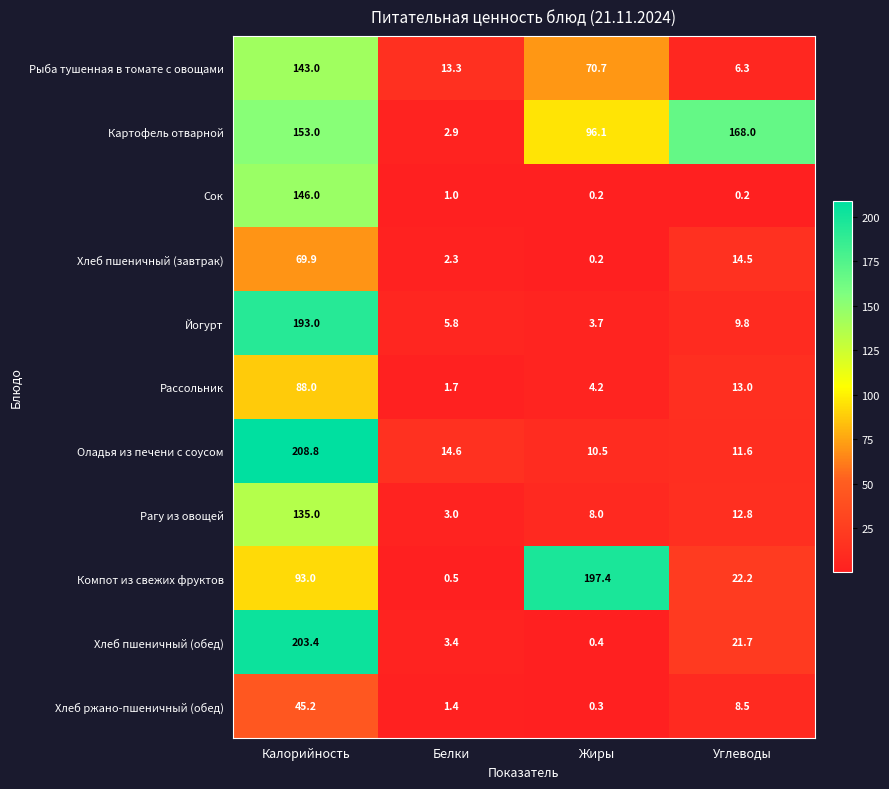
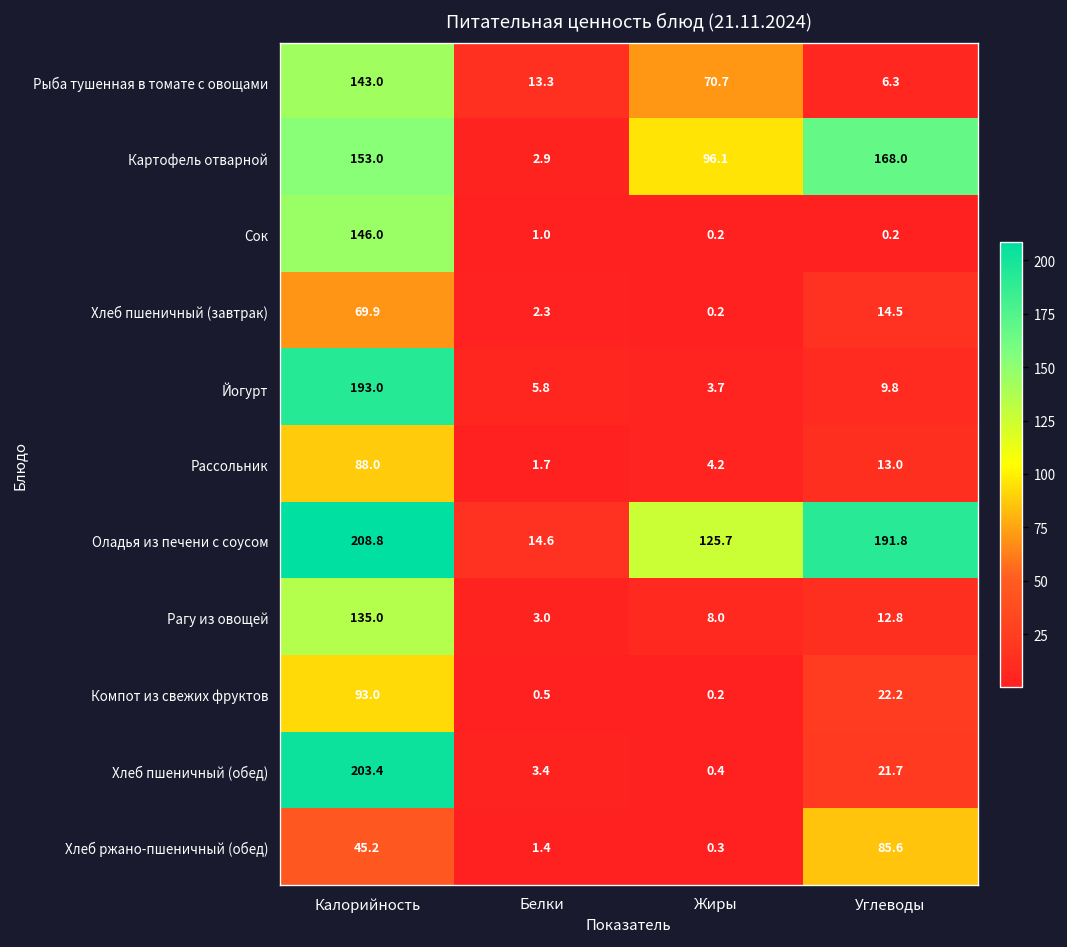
  {
    "Рыба тушенная в томате с овощами": {
      "Калорийность": 143.0,
      "Белки": 13.3,
      "Жиры": 70.7,
      "Углеводы": 6.3
    },
    "Картофель отварной": {
      "Калорийность": 153.0,
      "Белки": 2.9,
      "Жиры": 96.1,
      "Углеводы": 168.0
    },
    "Сок": {
      "Калорийность": 146.0,
      "Белки": 1.0,
      "Жиры": 0.2,
      "Углеводы": 0.2
    },
    "Хлеб пшеничный (завтрак)": {
      "Калорийность": 69.9,
      "Белки": 2.3,
      "Жиры": 0.2,
      "Углеводы": 14.5
    },
    "Йогурт": {
      "Калорийность": 193.0,
      "Белки": 5.8,
      "Жиры": 3.7,
      "Углеводы": 9.8
    },
    "Рассольник": {
      "Калорийность": 88.0,
      "Белки": 1.7,
      "Жиры": 4.2,
      "Углеводы": 13.0
    },
    "Оладья из печени с соусом": {
      "Калорийность": 208.8,
      "Белки": 14.6,
-     "Жиры": 10.5,
-     "Углеводы": 11.6
+     "Жиры": 125.7,
+     "Углеводы": 191.8
    },
    "Рагу из овощей": {
      "Калорийность": 135.0,
      "Белки": 3.0,
      "Жиры": 8.0,
      "Углеводы": 12.8
    },
    "Компот из свежих фруктов": {
      "Калорийность": 93.0,
      "Белки": 0.5,
-     "Жиры": 197.4,
+     "Жиры": 0.2,
      "Углеводы": 22.2
    },
    "Хлеб пшеничный (обед)": {
      "Калорийность": 203.4,
      "Белки": 3.4,
      "Жиры": 0.4,
      "Углеводы": 21.7
    },
    "Хлеб ржано-пшеничный (обед)": {
      "Калорийность": 45.2,
      "Белки": 1.4,
      "Жиры": 0.3,
-     "Углеводы": 8.5
+     "Углеводы": 85.6
    }
  }
